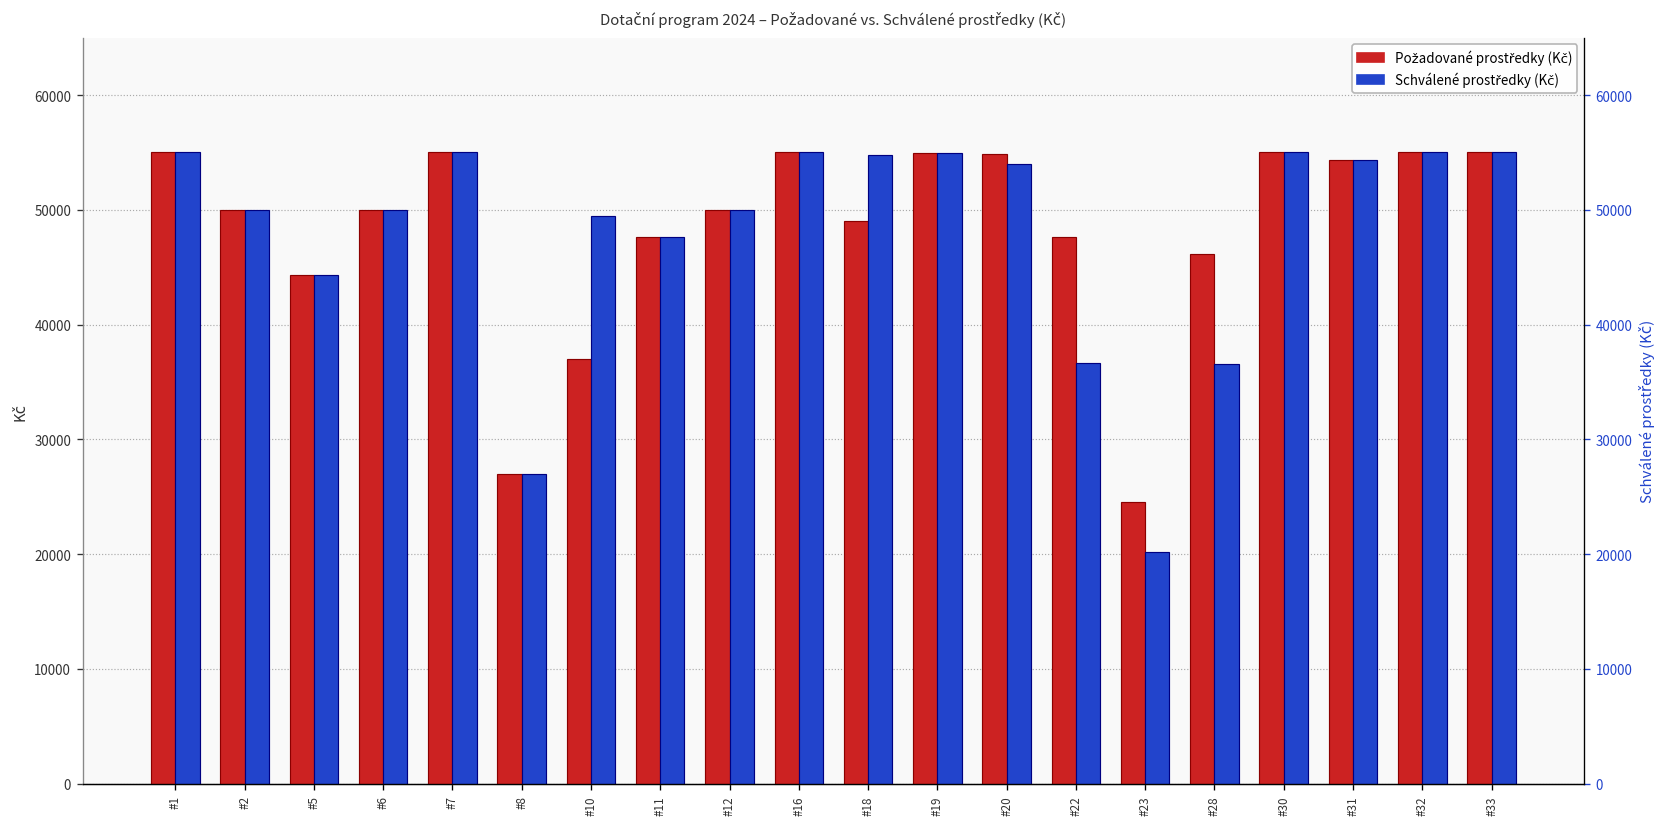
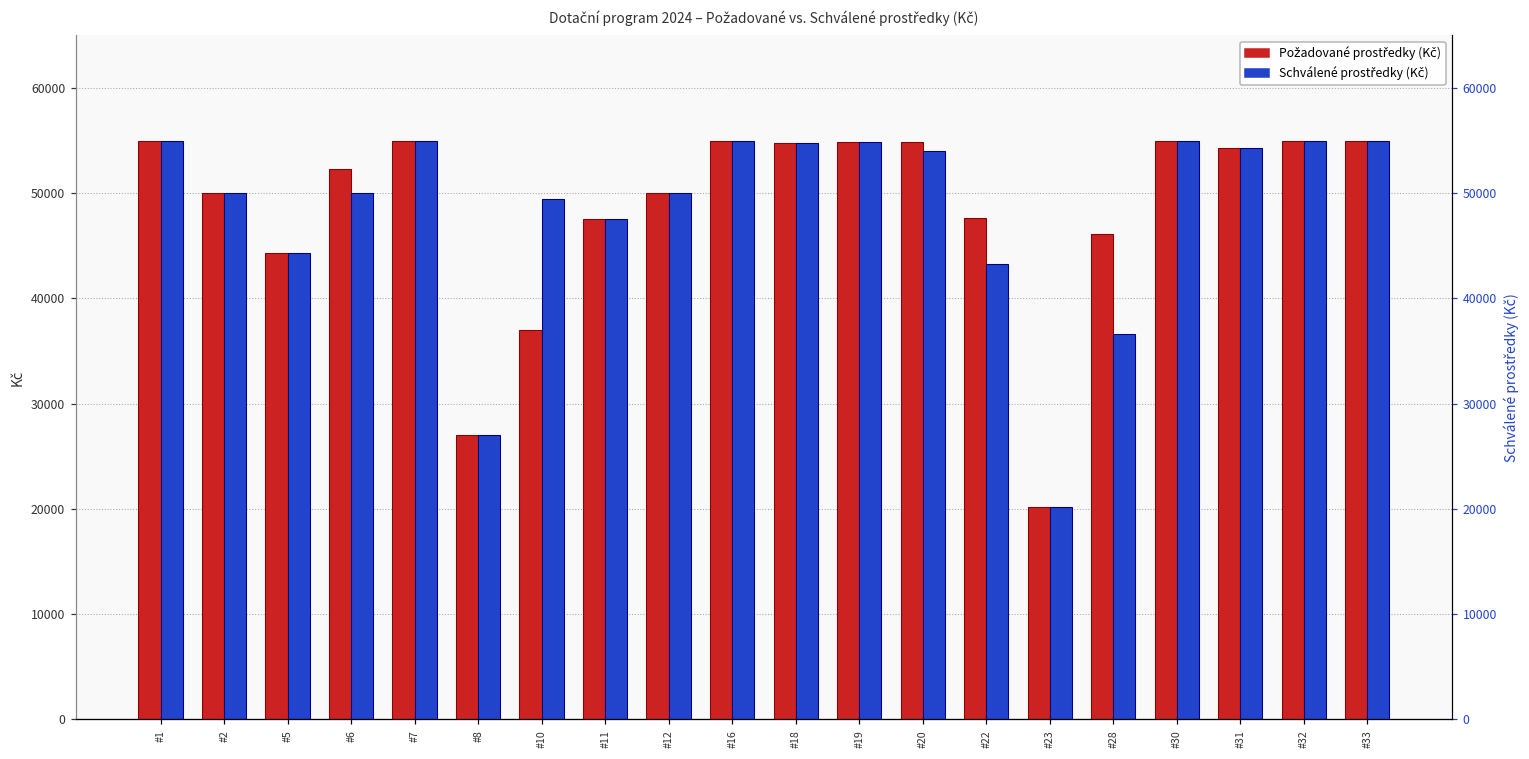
  {
    "Požadované prostředky (Kč)": {
      "#1": 55000,
      "#2": 50000,
      "#5": 44000,
-     "#6": 50000,
+     "#6": 52000,
      "#7": 55000,
      "#8": 27000,
      "#10": 37000,
      "#11": 48000,
      "#12": 50000,
      "#16": 55000,
-     "#18": 49000,
+     "#18": 55000,
      "#19": 55000,
      "#20": 55000,
      "#22": 48000,
-     "#23": 25000,
+     "#23": 20000,
      "#28": 46000,
      "#30": 55000,
      "#31": 54000,
      "#32": 55000,
      "#33": 55000
    },
    "Schválené prostředky (Kč)": {
      "#1": 55000,
      "#2": 50000,
      "#5": 44000,
      "#6": 50000,
      "#7": 55000,
      "#8": 27000,
      "#10": 49000,
      "#11": 48000,
      "#12": 50000,
      "#16": 55000,
      "#18": 55000,
      "#19": 55000,
      "#20": 54000,
-     "#22": 37000,
+     "#22": 43000,
      "#23": 20000,
      "#28": 37000,
      "#30": 55000,
      "#31": 54000,
      "#32": 55000,
      "#33": 55000
    }
  }
